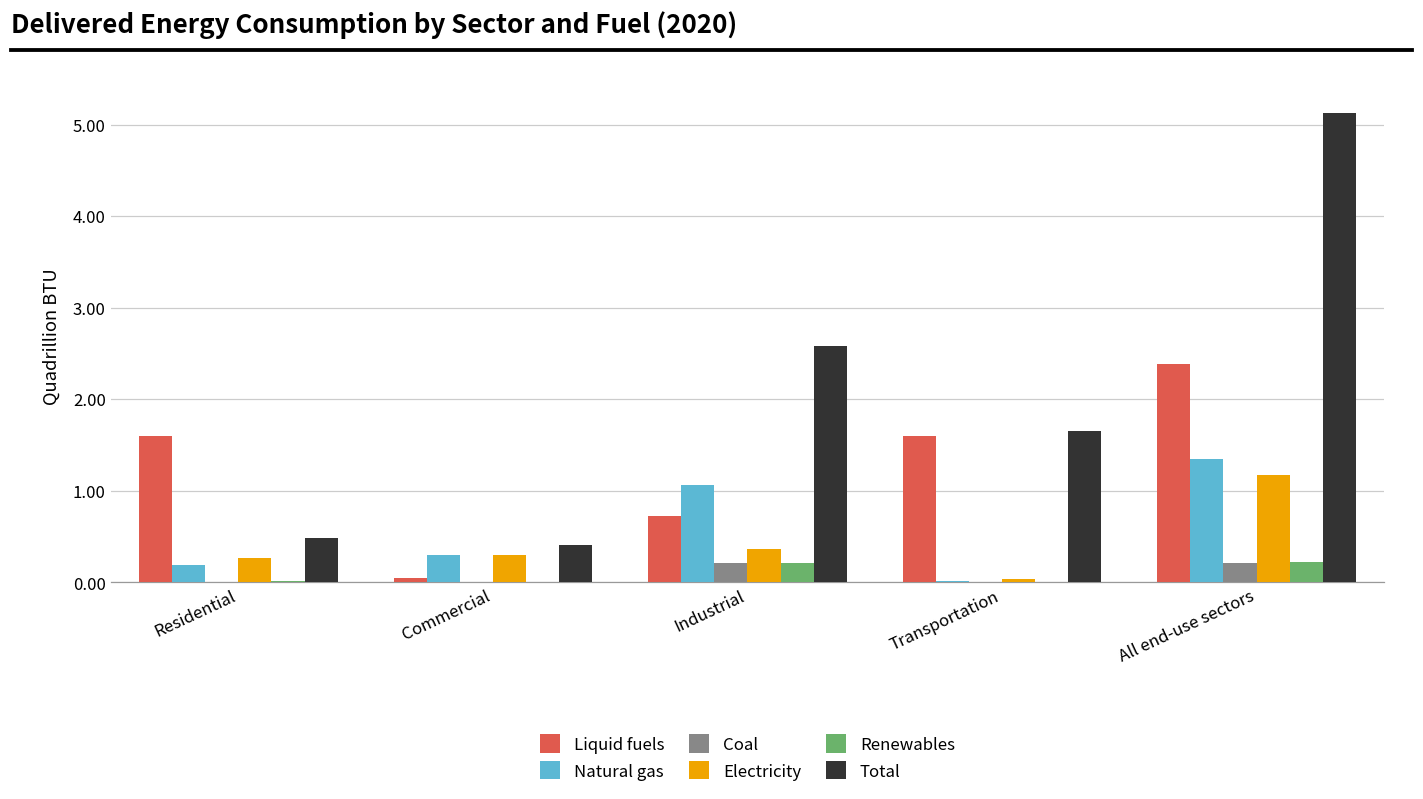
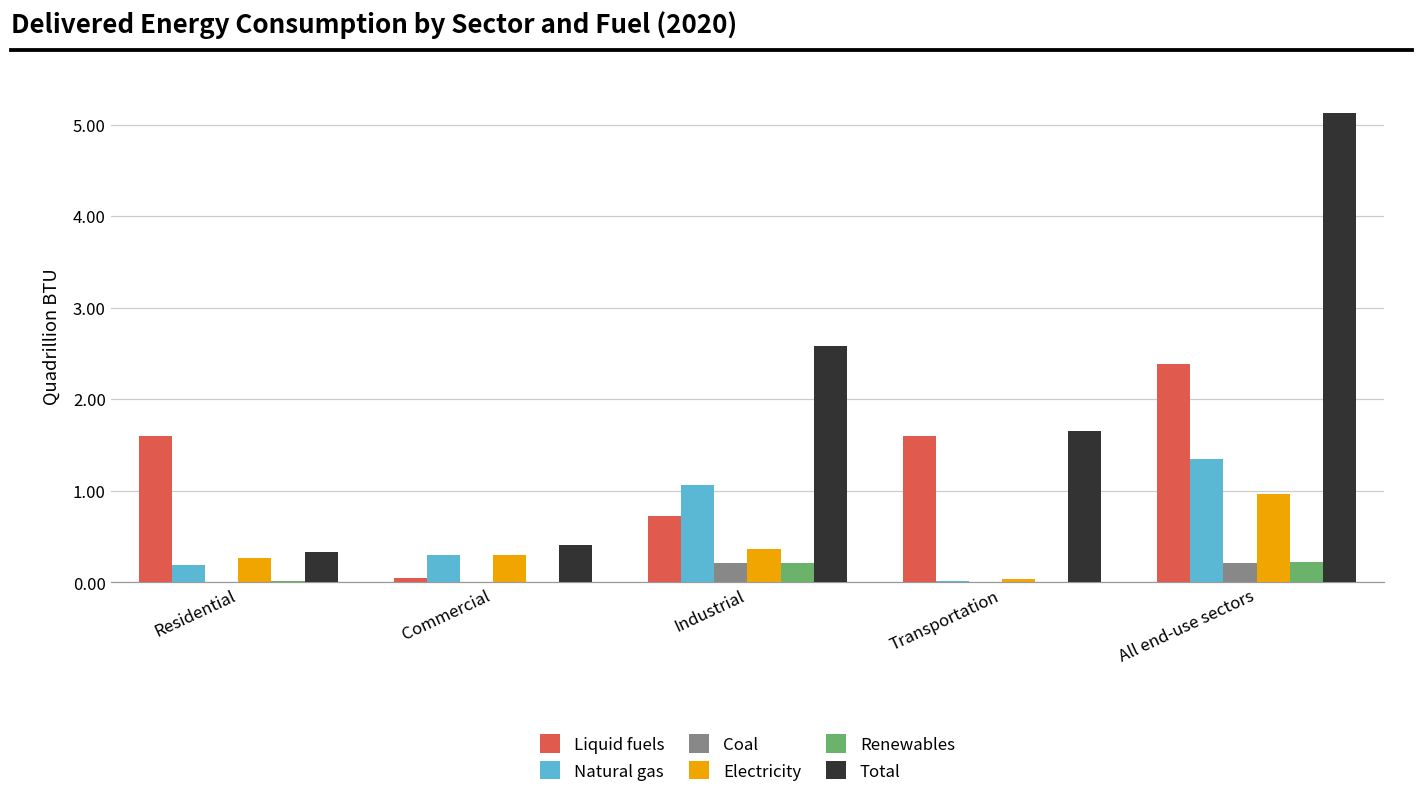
  {
    "Liquid fuels": {
      "Residential": 1.6,
      "Commercial": 0.0,
      "Industrial": 0.7,
      "Transportation": 1.6,
      "All end-use sectors": 2.4
    },
    "Natural gas": {
      "Residential": 0.2,
      "Commercial": 0.3,
      "Industrial": 1.1,
      "All end-use sectors": 1.3
    },
    "Electricity": {
      "Residential": 0.3,
      "Commercial": 0.3,
      "Industrial": 0.4,
      "Transportation": 0.0,
-     "All end-use sectors": 1.2
+     "All end-use sectors": 1.0
    },
    "Total": {
-     "Residential": 0.5,
+     "Residential": 0.3,
      "Commercial": 0.4,
      "Industrial": 2.6,
      "Transportation": 1.7,
      "All end-use sectors": 5.1
    }
  }
